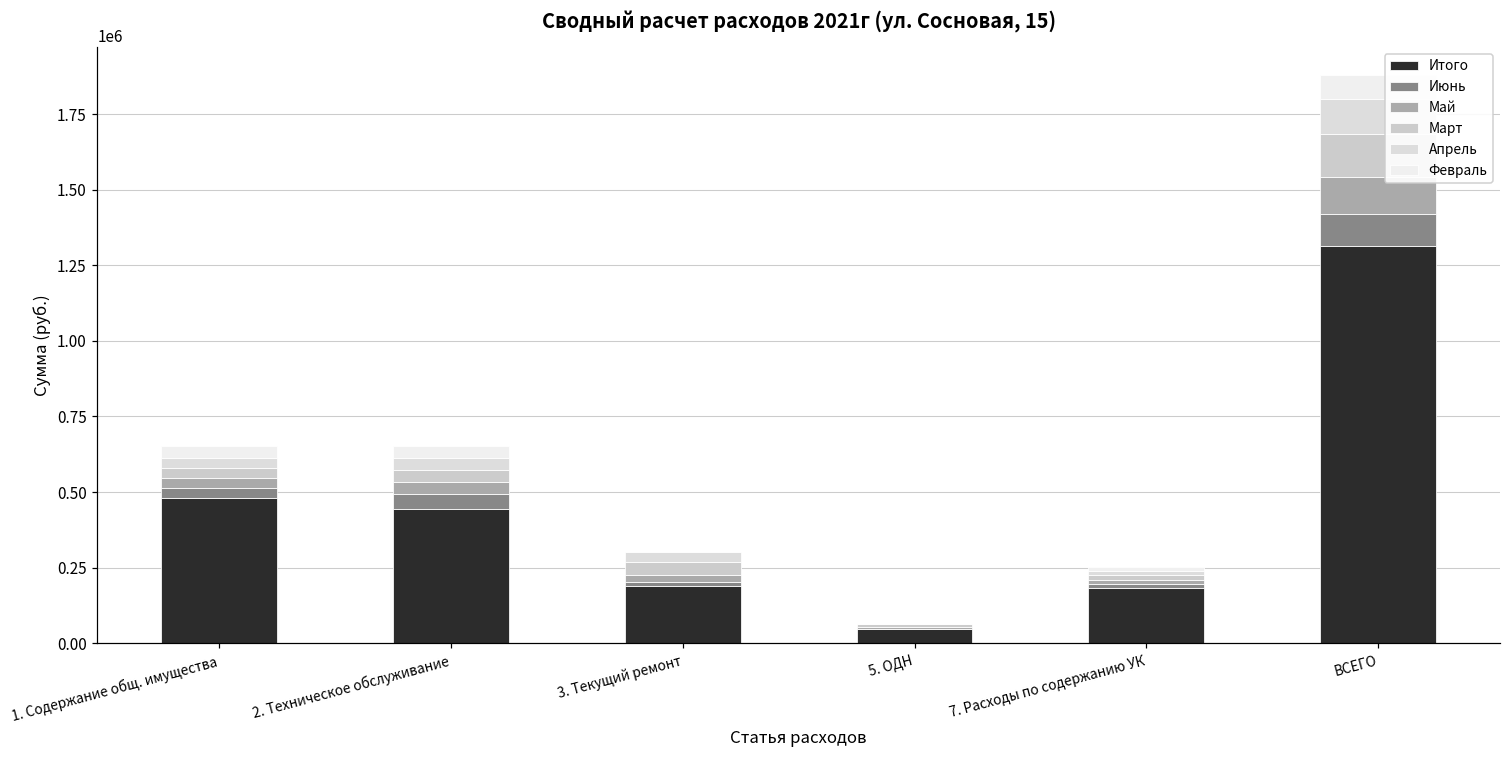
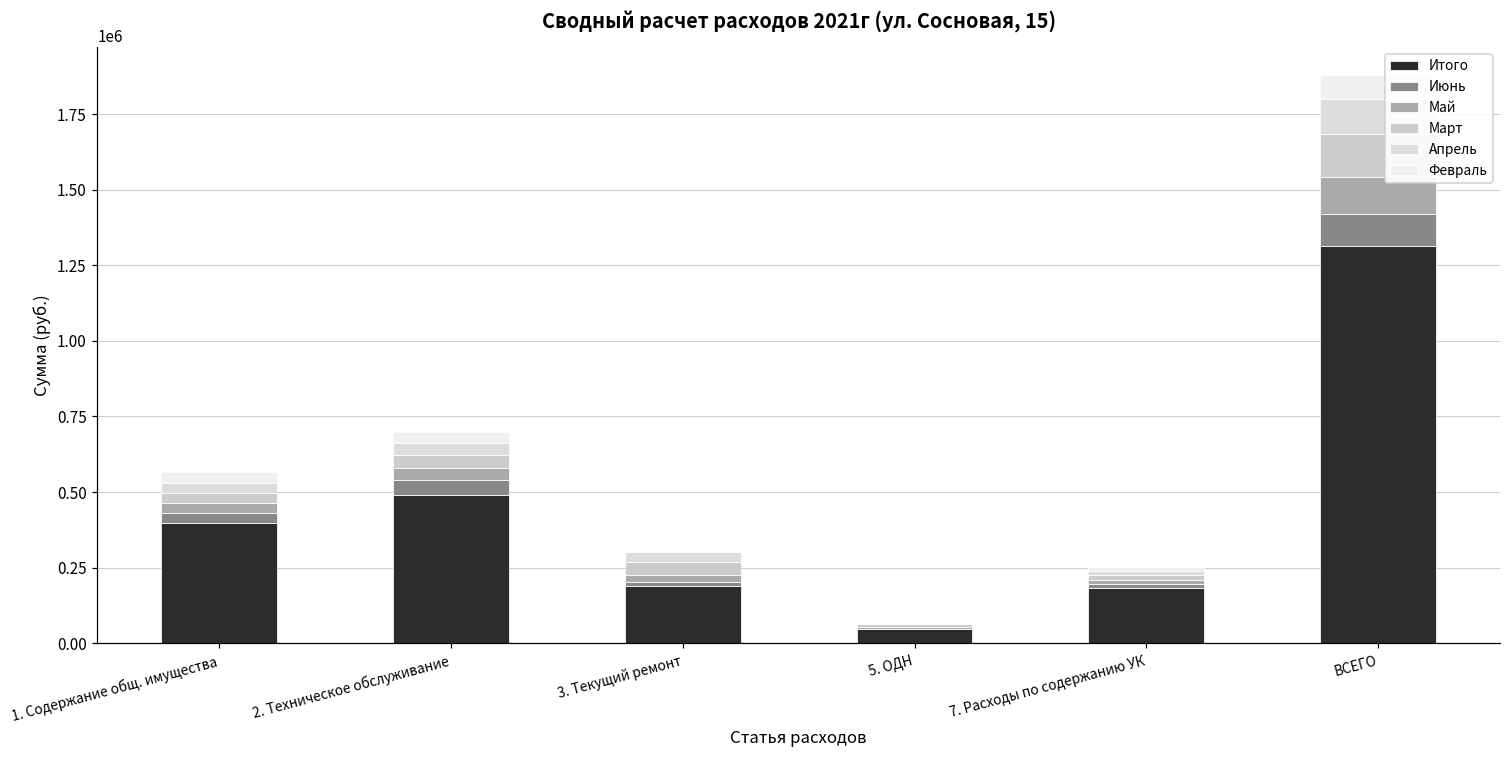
  {
    "Итого": {
-     "1. Содержание общ. имущества": 480000,
-     "2. Техническое обслуживание": 440000,
+     "1. Содержание общ. имущества": 400000,
+     "2. Техническое обслуживание": 490000,
      "3. Текущий ремонт": 190000,
      "5. ОДН": 50000,
      "7. Расходы по содержанию УК": 180000,
      "ВСЕГО": 1310000
    }
  }
